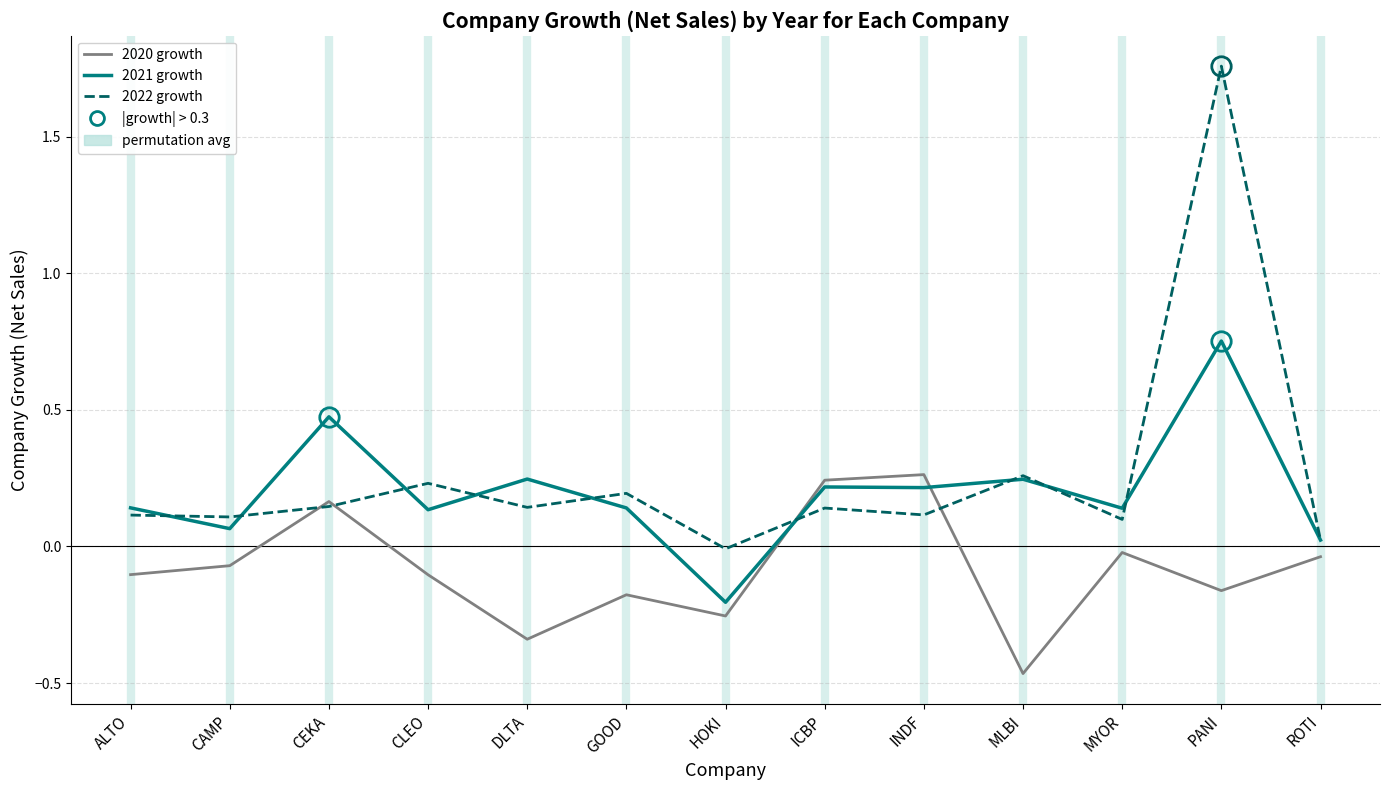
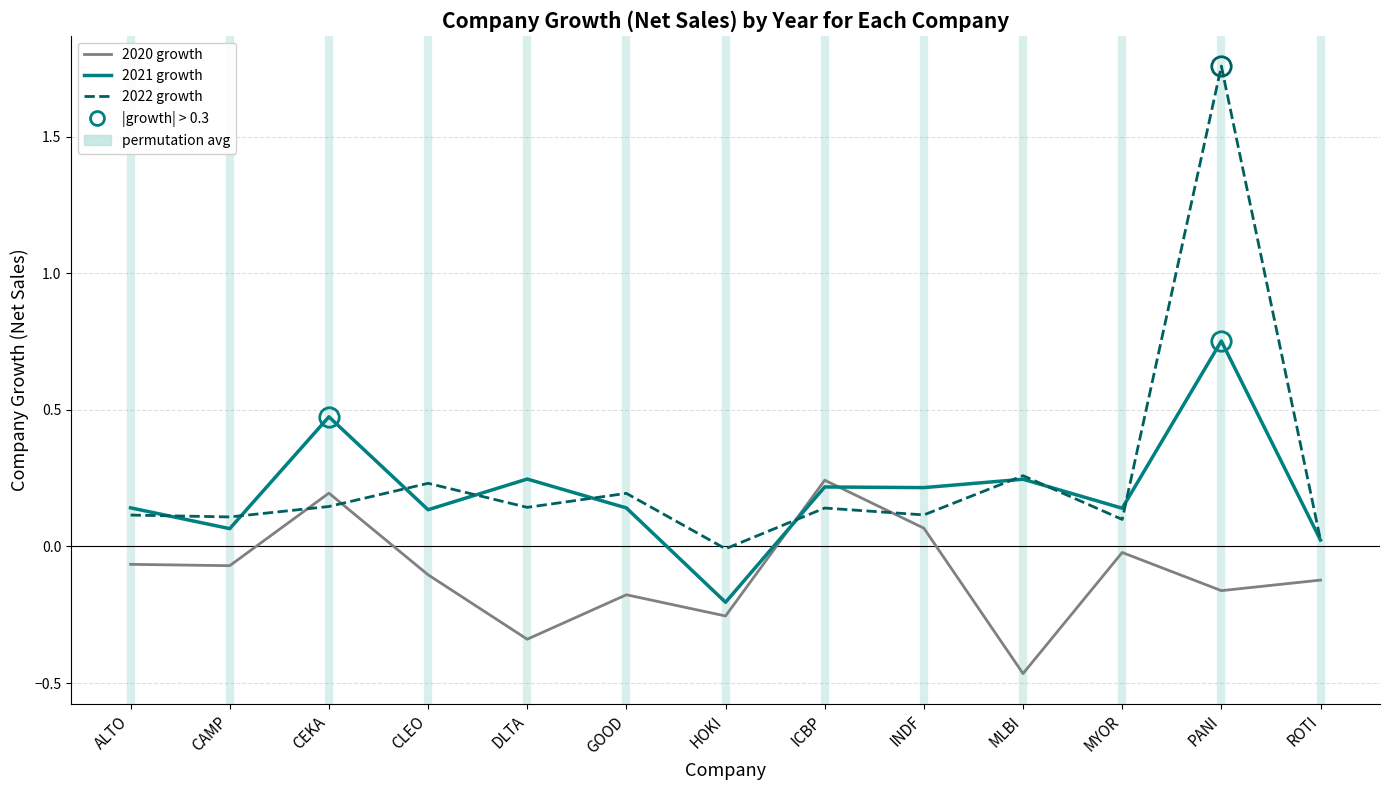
  {
    "2020 growth": {
-     "ALTO": -0.10,
+     "ALTO": -0.07,
      "CAMP": -0.07,
-     "CEKA": 0.16,
+     "CEKA": 0.20,
      "CLEO": -0.10,
      "DLTA": -0.34,
      "GOOD": -0.18,
      "HOKI": -0.25,
      "ICBP": 0.24,
-     "INDF": 0.26,
+     "INDF": 0.07,
      "MLBI": -0.47,
      "MYOR": -0.02,
      "PANI": -0.16,
-     "ROTI": -0.04
+     "ROTI": -0.12
    }
  }
